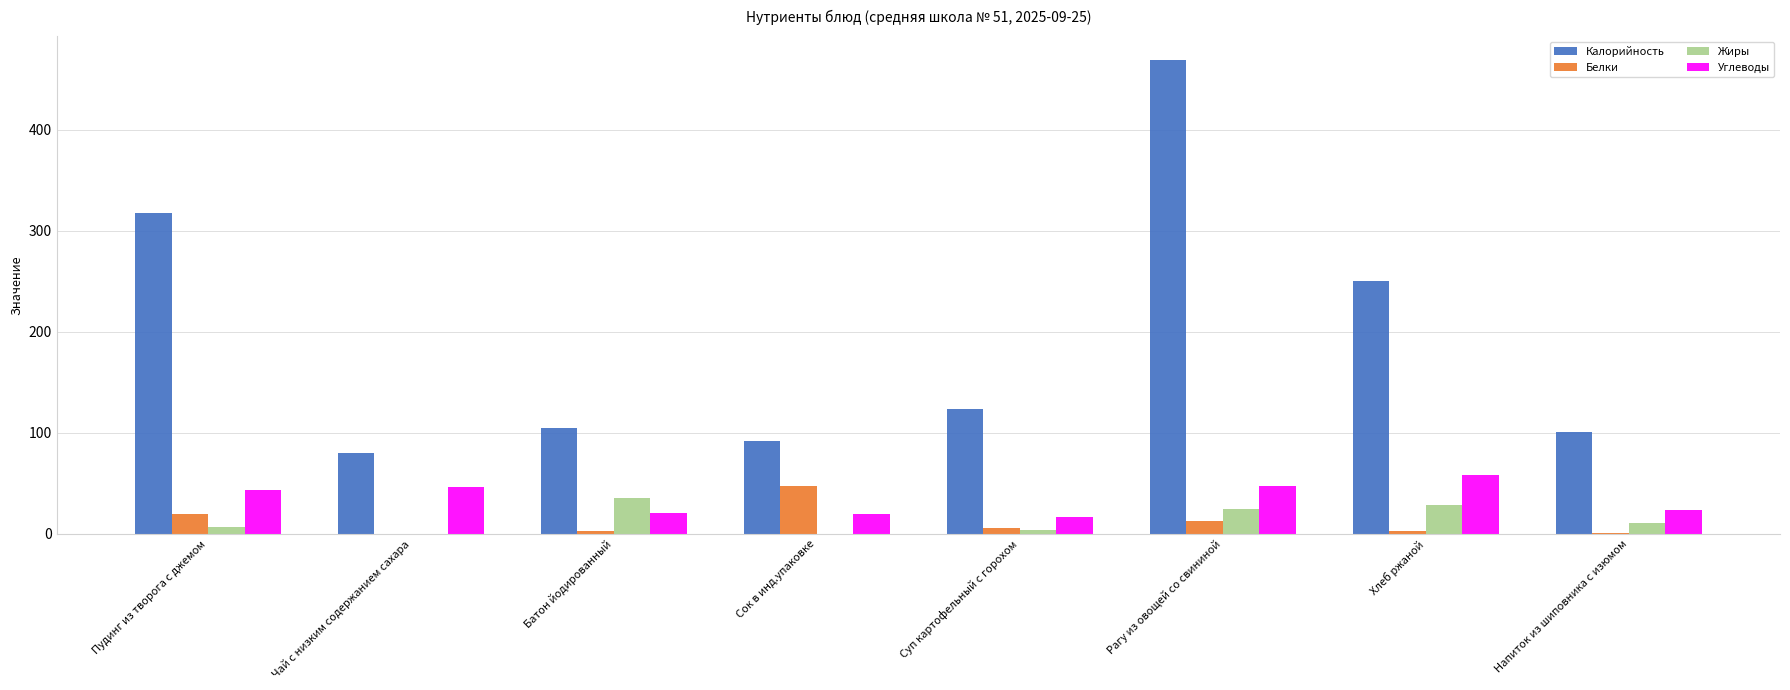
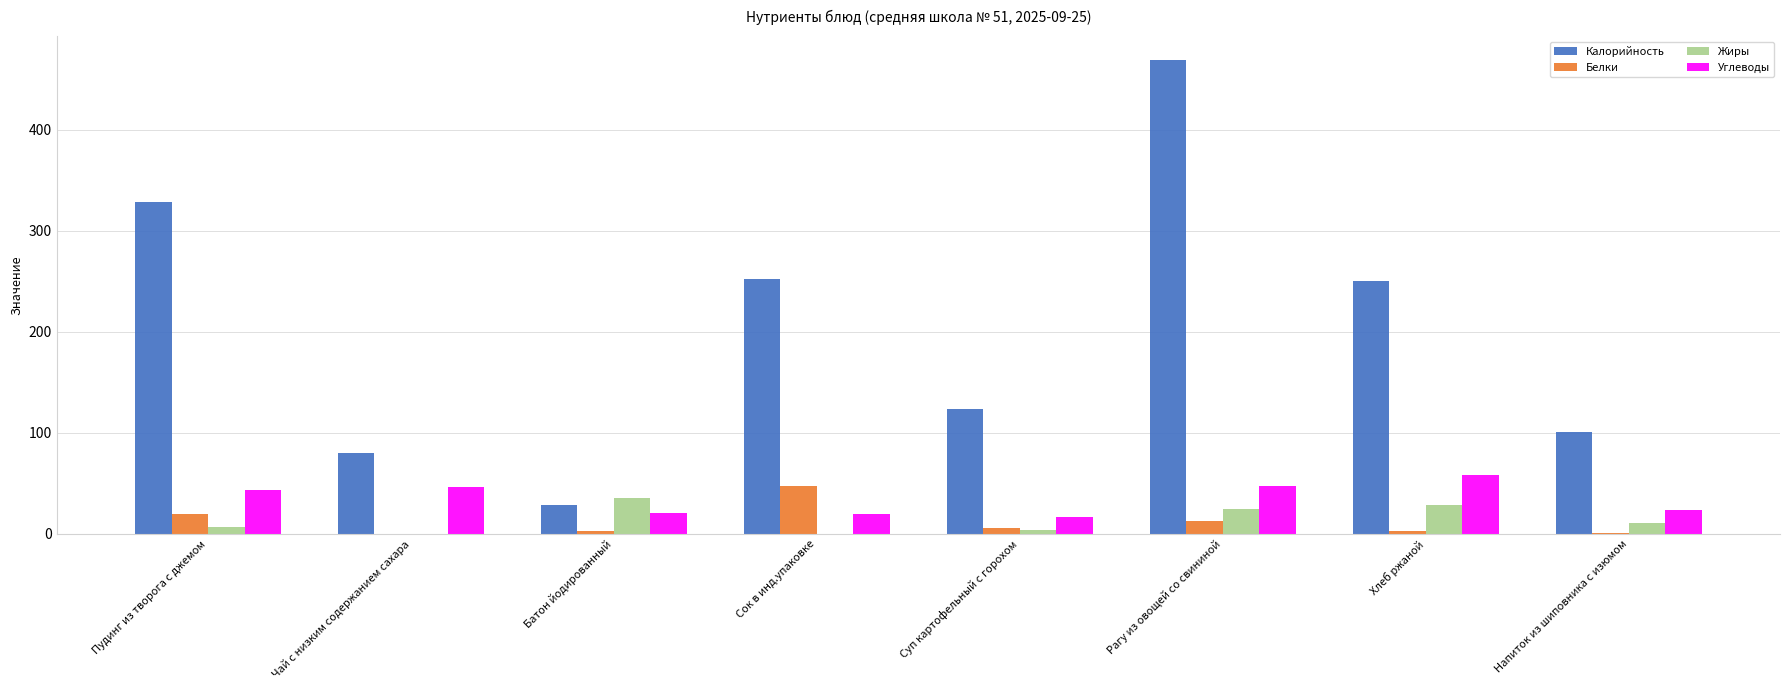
  {
    "Калорийность": {
-     "Пудинг из творога с джемом": 317,
+     "Пудинг из творога с джемом": 328,
      "Чай с низким содержанием сахара": 80,
-     "Батон йодированный": 105,
-     "Сок в инд.упаковке": 92,
+     "Батон йодированный": 29,
+     "Сок в инд.упаковке": 252,
      "Суп картофельный с горохом": 124,
      "Рагу из овощей со свининой": 469,
      "Хлеб ржаной": 250,
      "Напиток из шиповника с изюмом": 101
    },
    "Белки": {
      "Пудинг из творога с джемом": 20,
      "Чай с низким содержанием сахара": 0,
      "Батон йодированный": 3,
      "Сок в инд.упаковке": 47,
      "Суп картофельный с горохом": 6,
      "Рагу из овощей со свининой": 13,
      "Хлеб ржаной": 3
    },
    "Жиры": {
      "Пудинг из творога с джемом": 7,
      "Чай с низким содержанием сахара": 0,
      "Батон йодированный": 35,
      "Сок в инд.упаковке": 0,
      "Суп картофельный с горохом": 4,
      "Рагу из овощей со свининой": 25,
      "Хлеб ржаной": 29,
      "Напиток из шиповника с изюмом": 11
    },
    "Углеводы": {
      "Пудинг из творога с джемом": 43,
      "Чай с низким содержанием сахара": 46,
      "Батон йодированный": 21,
      "Сок в инд.упаковке": 20,
      "Суп картофельный с горохом": 17,
      "Рагу из овощей со свининой": 47,
      "Хлеб ржаной": 58,
      "Напиток из шиповника с изюмом": 23
    }
  }
